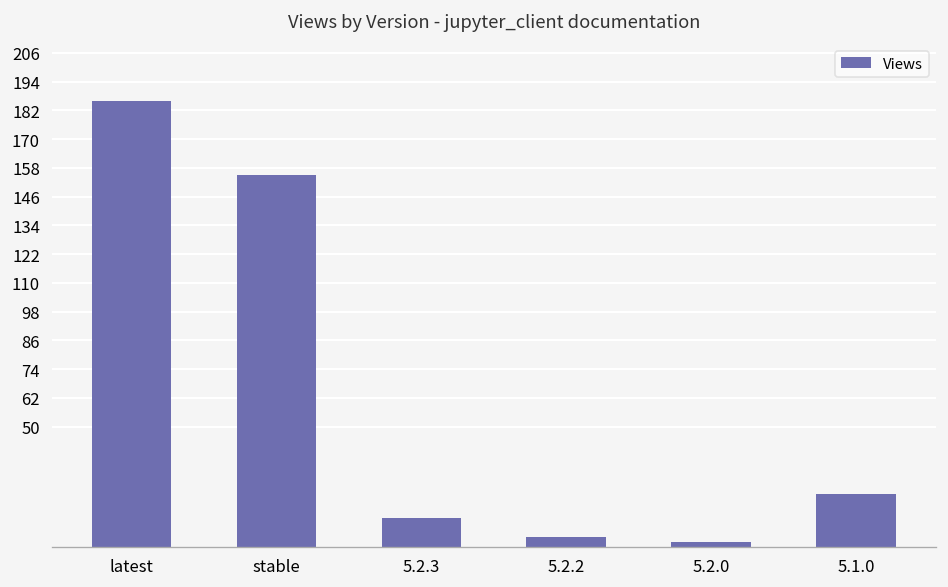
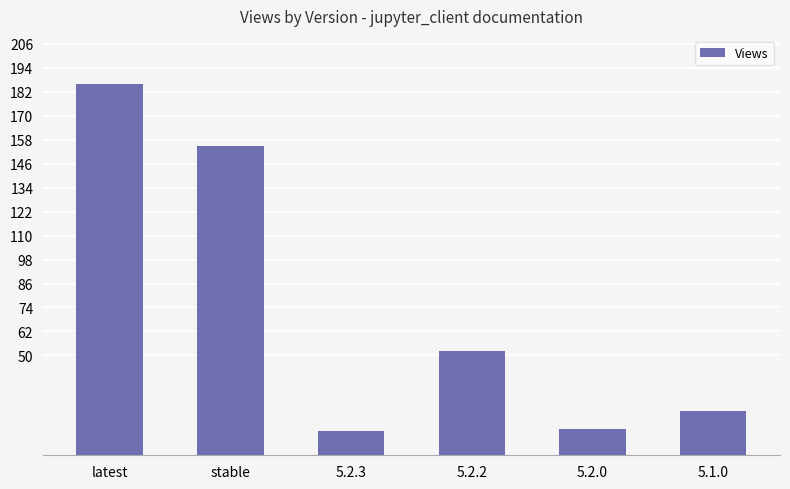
  {
    "latest": 186,
    "stable": 155,
    "5.2.3": 12,
-   "5.2.2": 4,
-   "5.2.0": 2,
+   "5.2.2": 52,
+   "5.2.0": 13,
    "5.1.0": 22
  }
